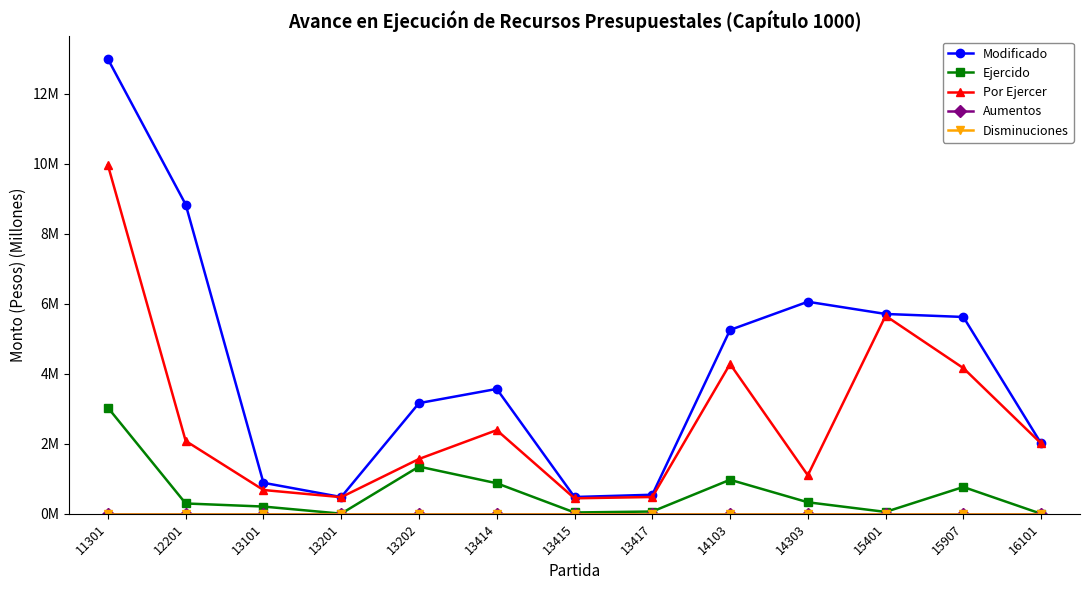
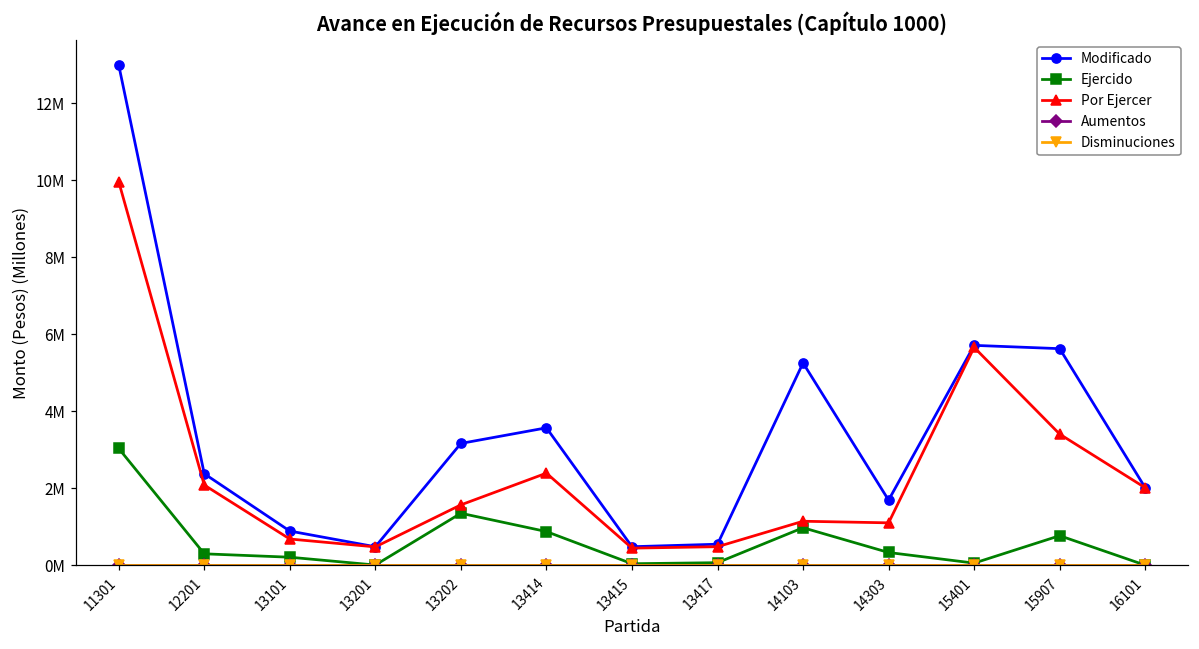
  {
    "Modificado": {
      "11301": 13000000,
-     "12201": 8800000,
+     "12201": 2400000,
      "13101": 900000,
      "13202": 3200000,
      "13414": 3600000,
      "14103": 5300000,
-     "14303": 6100000,
+     "14303": 1700000,
      "15907": 5600000
    },
    "Ejercido": {
      "11301": 3000000,
      "12201": 300000,
      "13101": 200000,
      "13202": 1300000,
      "13414": 900000,
      "14103": 1000000,
      "14303": 300000,
      "15907": 800000
    },
    "Por Ejercer": {
      "11301": 10000000,
      "12201": 2100000,
      "13101": 700000,
      "13202": 1600000,
      "13414": 2400000,
-     "14103": 4300000,
+     "14103": 1100000,
      "14303": 1100000,
-     "15907": 4200000
+     "15907": 3400000
    },
    "Disminuciones": {
      "11301": 0,
      "12201": 0,
      "13101": 0,
      "13202": 0,
      "13414": 0,
      "14103": 0,
      "14303": 0,
      "15907": 0
    }
  }
